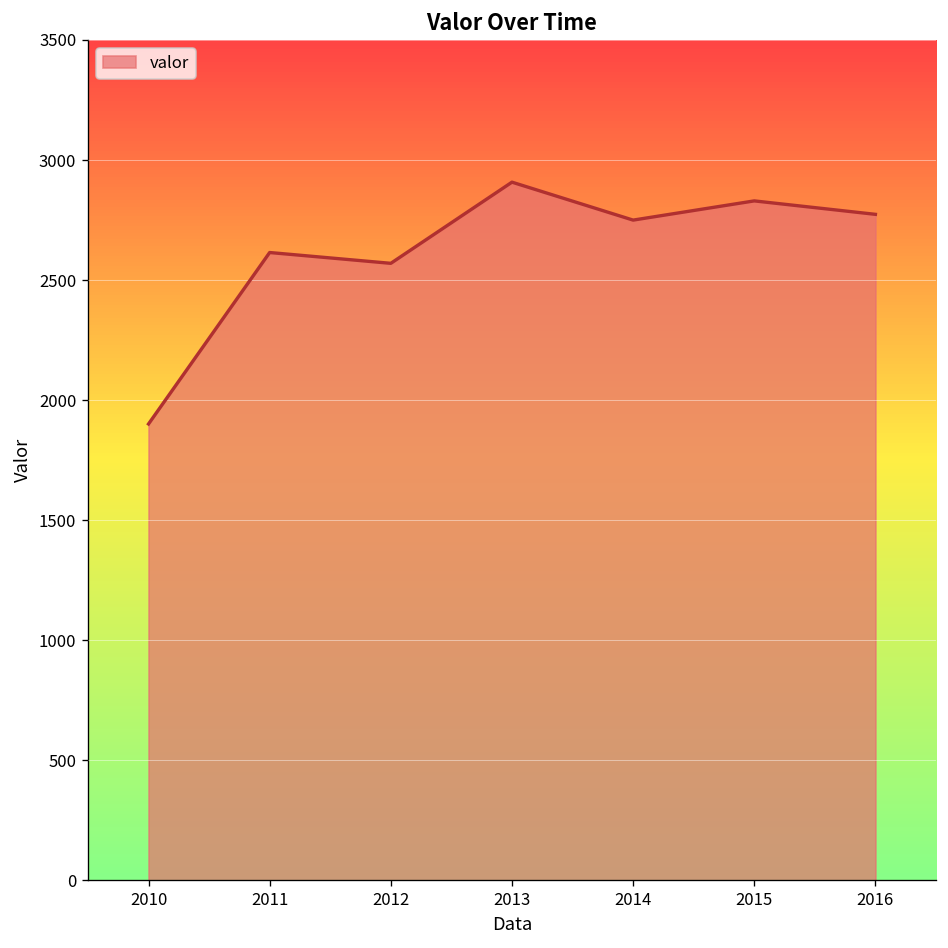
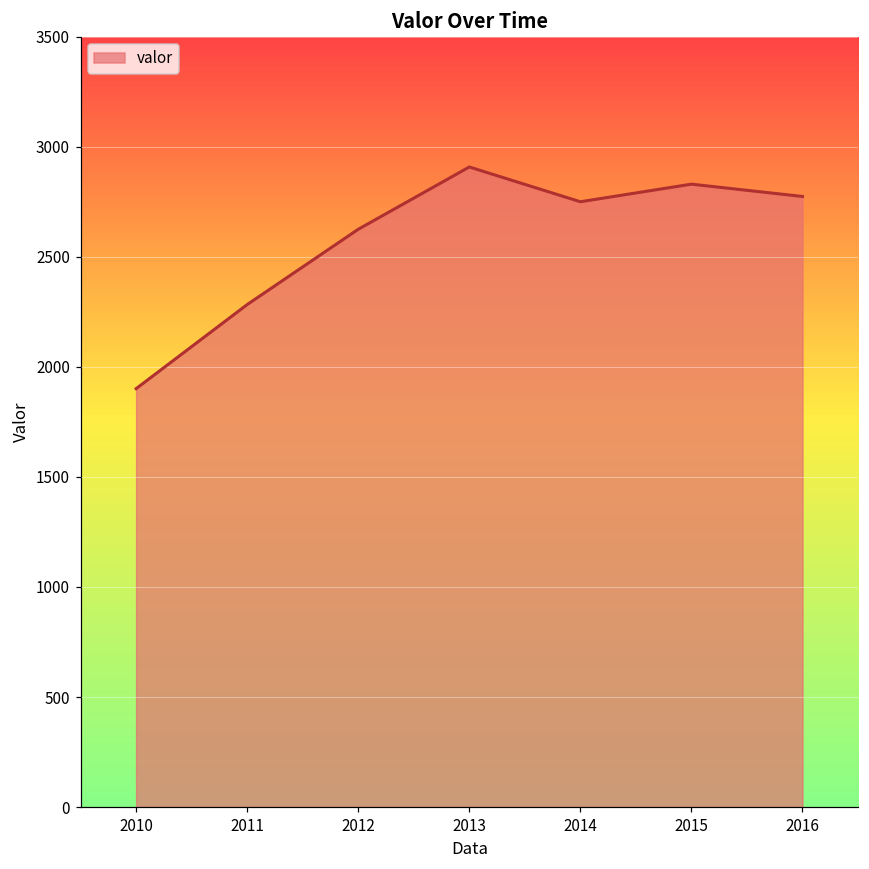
  {
    "2010": 1900,
-   "2011": 2620,
-   "2012": 2570,
+   "2011": 2280,
+   "2012": 2630,
    "2013": 2910,
    "2014": 2750,
    "2015": 2830,
    "2016": 2770
  }
